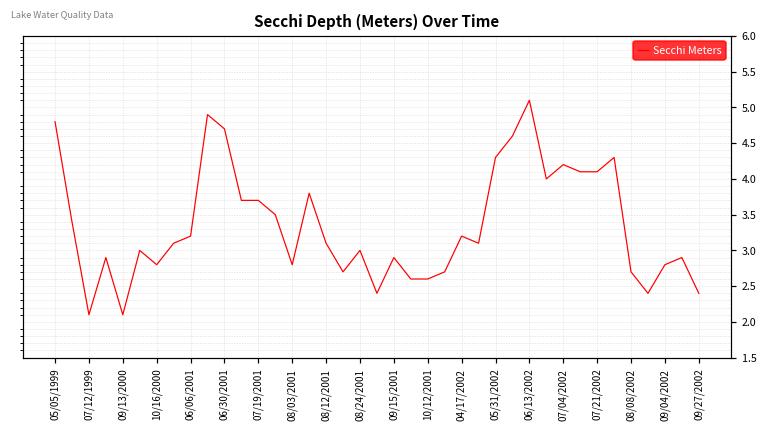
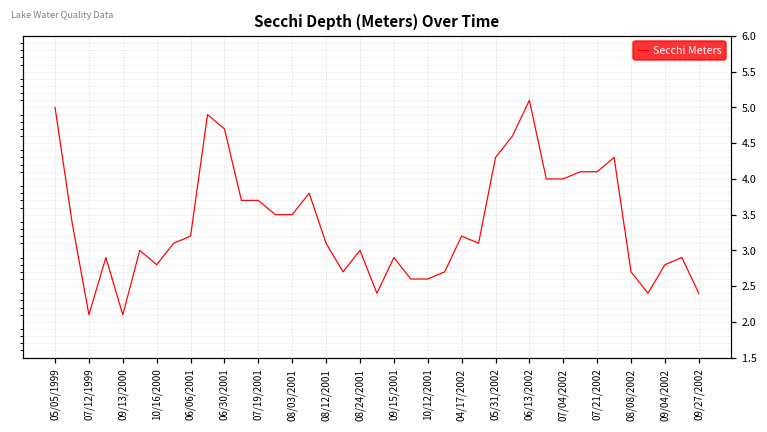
  {
-   "05/05/1999": 4.8,
+   "05/05/1999": 5.0,
    "07/12/1999": 2.1,
    "09/13/2000": 2.1,
    "10/16/2000": 2.8,
    "06/06/2001": 3.2,
    "06/30/2001": 4.7,
    "07/19/2001": 3.7,
-   "08/03/2001": 2.8,
+   "08/03/2001": 3.5,
    "08/12/2001": 3.1,
    "08/24/2001": 3.0,
    "09/15/2001": 2.9,
    "10/12/2001": 2.6,
    "04/17/2002": 3.2,
    "05/31/2002": 4.3,
    "06/13/2002": 5.1,
-   "07/04/2002": 4.2,
+   "07/04/2002": 4.0,
    "07/21/2002": 4.1,
    "08/08/2002": 2.7,
    "09/04/2002": 2.8,
    "09/27/2002": 2.4
  }
